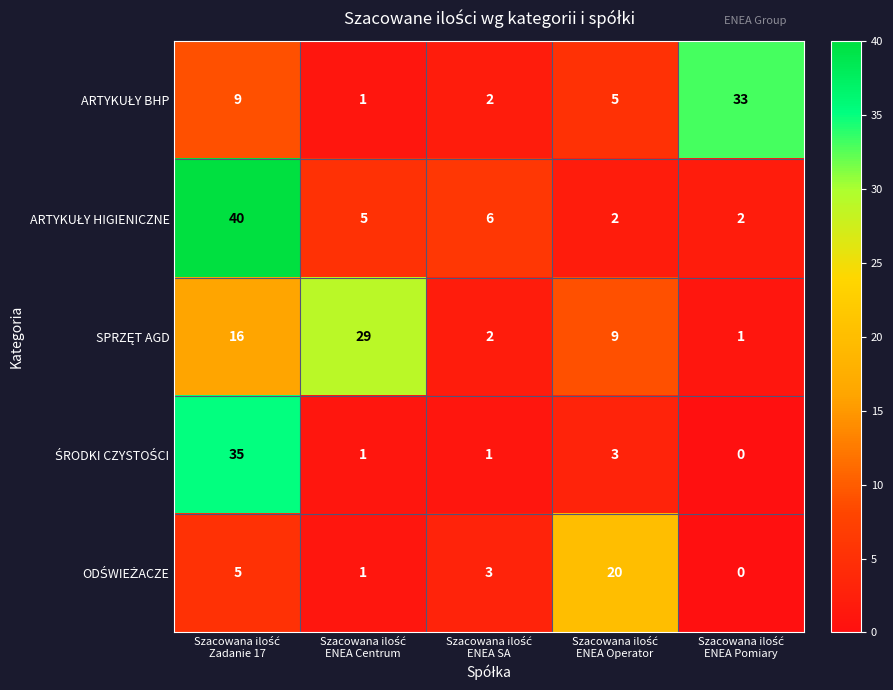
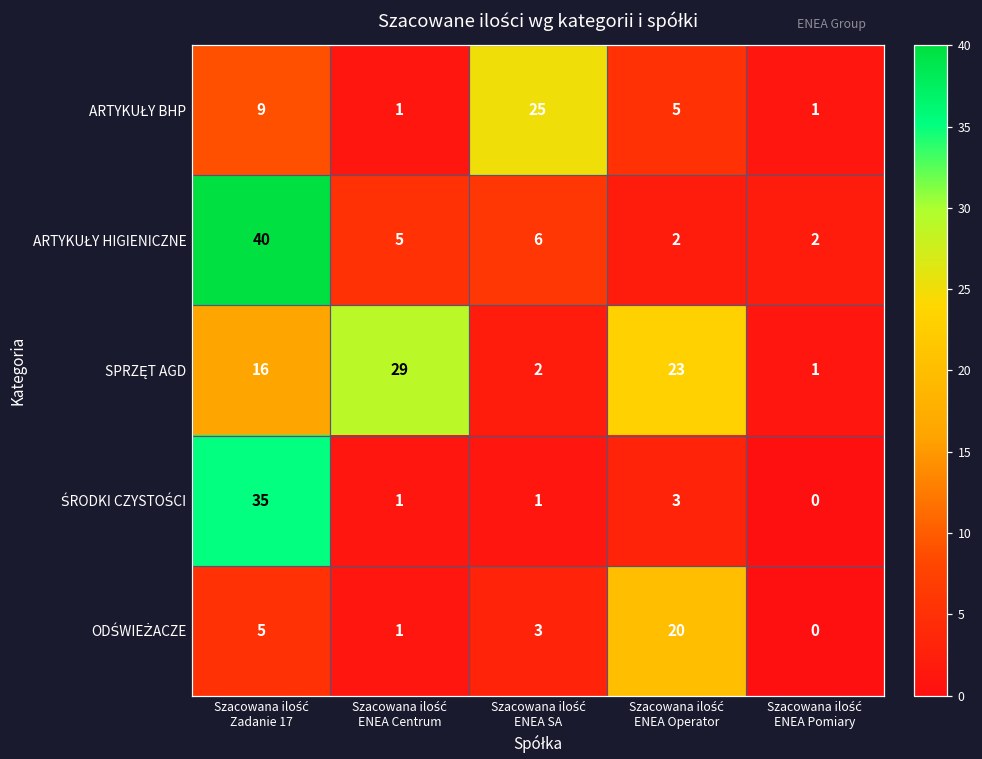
  {
    "ARTYKUŁY BHP": {
      "Szacowana ilość Zadanie 17": 9,
      "Szacowana ilość ENEA Centrum": 1,
-     "Szacowana ilość ENEA SA": 2,
+     "Szacowana ilość ENEA SA": 25,
      "Szacowana ilość ENEA Operator": 5,
-     "Szacowana ilość ENEA Pomiary": 33
+     "Szacowana ilość ENEA Pomiary": 1
    },
    "ARTYKUŁY HIGIENICZNE": {
      "Szacowana ilość Zadanie 17": 40,
      "Szacowana ilość ENEA Centrum": 5,
      "Szacowana ilość ENEA SA": 6,
      "Szacowana ilość ENEA Operator": 2,
      "Szacowana ilość ENEA Pomiary": 2
    },
    "SPRZĘT AGD": {
      "Szacowana ilość Zadanie 17": 16,
      "Szacowana ilość ENEA Centrum": 29,
      "Szacowana ilość ENEA SA": 2,
-     "Szacowana ilość ENEA Operator": 9,
+     "Szacowana ilość ENEA Operator": 23,
      "Szacowana ilość ENEA Pomiary": 1
    },
    "ŚRODKI CZYSTOŚCI": {
      "Szacowana ilość Zadanie 17": 35,
      "Szacowana ilość ENEA Centrum": 1,
      "Szacowana ilość ENEA SA": 1,
      "Szacowana ilość ENEA Operator": 3,
      "Szacowana ilość ENEA Pomiary": 0
    },
    "ODŚWIEŻACZE": {
      "Szacowana ilość Zadanie 17": 5,
      "Szacowana ilość ENEA Centrum": 1,
      "Szacowana ilość ENEA SA": 3,
      "Szacowana ilość ENEA Operator": 20,
      "Szacowana ilość ENEA Pomiary": 0
    }
  }
